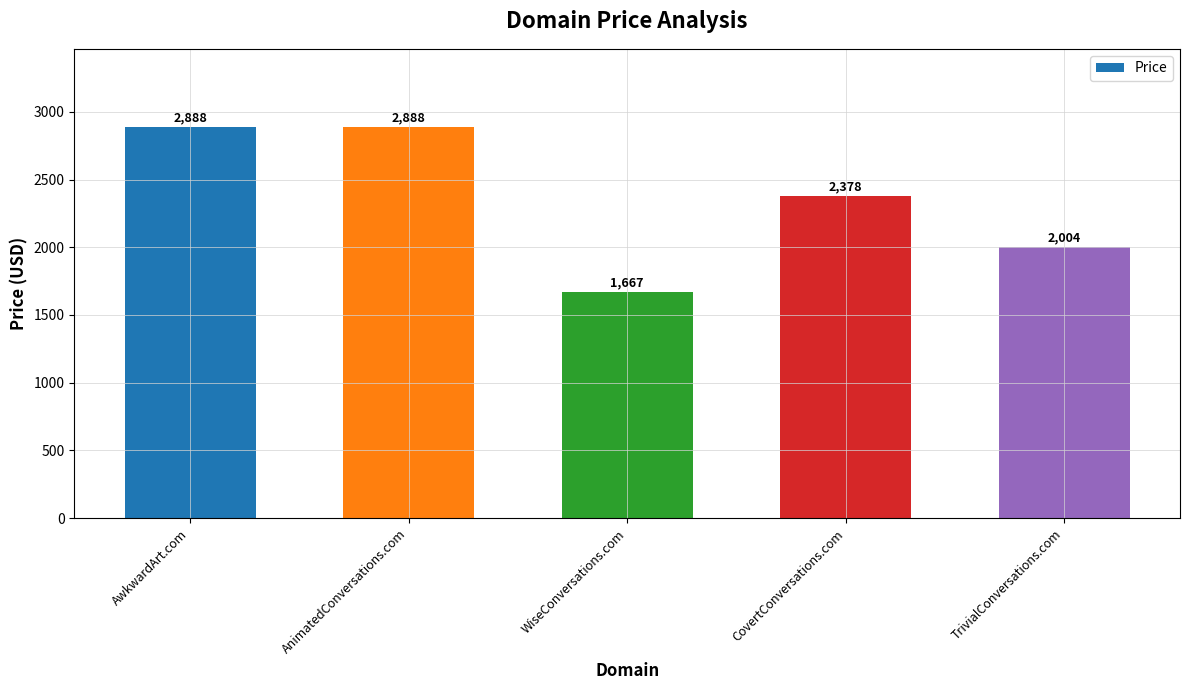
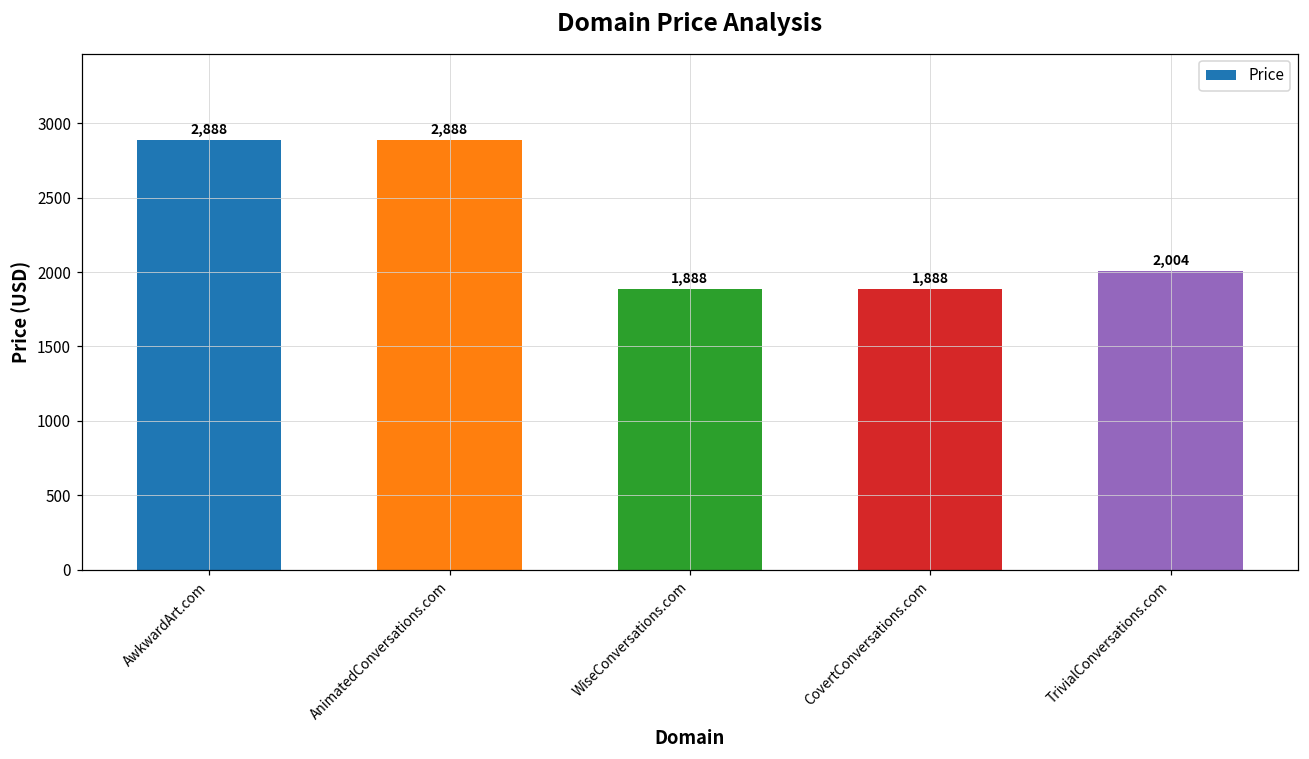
  {
    "AwkwardArt.com": "2,888",
    "AnimatedConversations.com": "2,888",
-   "WiseConversations.com": "1,667",
-   "CovertConversations.com": "2,378",
+   "WiseConversations.com": "1,888",
+   "CovertConversations.com": "1,888",
    "TrivialConversations.com": "2,004"
  }
